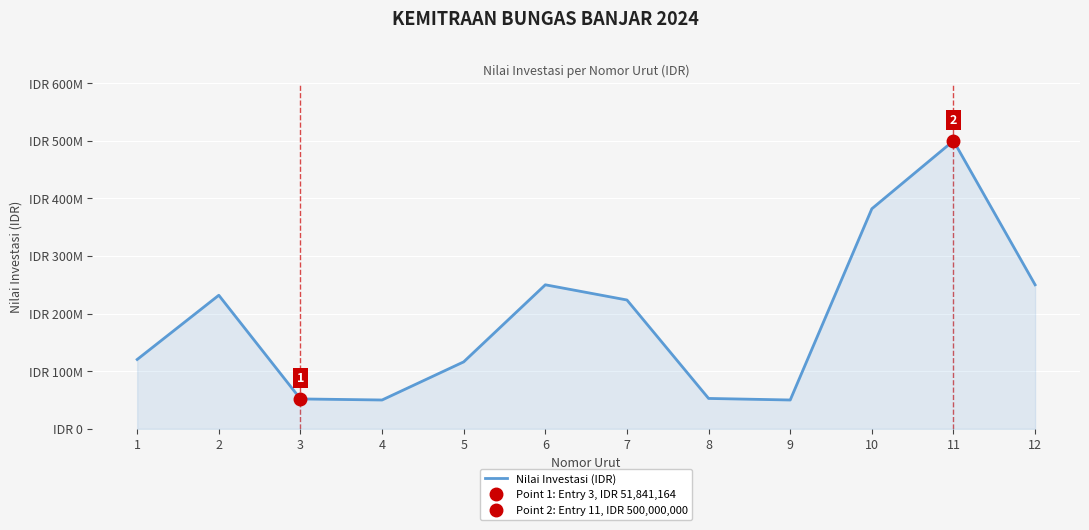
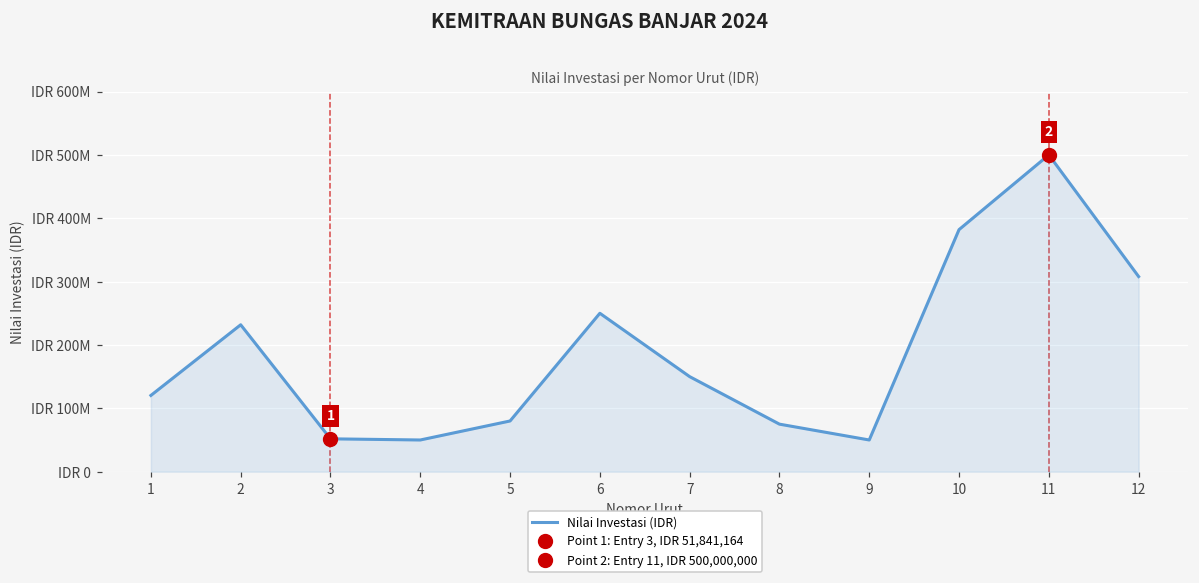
  {
    "Nilai Investasi (IDR)": {
      "1": "IDR 120000000",
      "2": "IDR 230000000",
      "4": "IDR 50000000",
-     "5": "IDR 120000000",
+     "5": "IDR 80000000",
      "6": "IDR 250000000",
-     "7": "IDR 220000000",
-     "8": "IDR 50000000",
+     "7": "IDR 150000000",
+     "8": "IDR 80000000",
      "9": "IDR 50000000",
      "10": "IDR 380000000",
-     "12": "IDR 250000000"
+     "12": "IDR 310000000"
    }
  }
